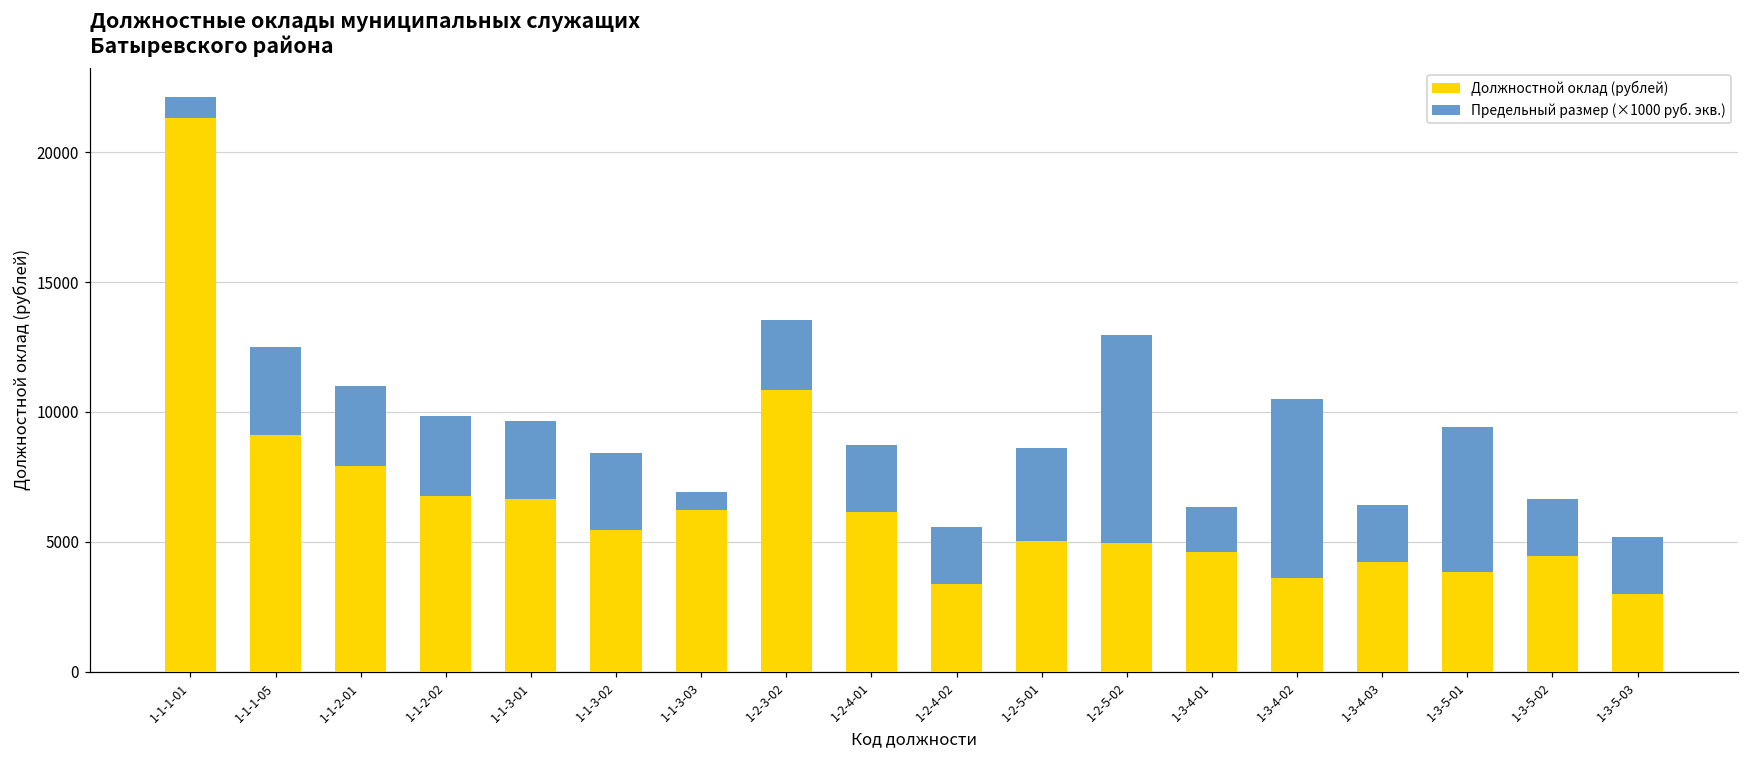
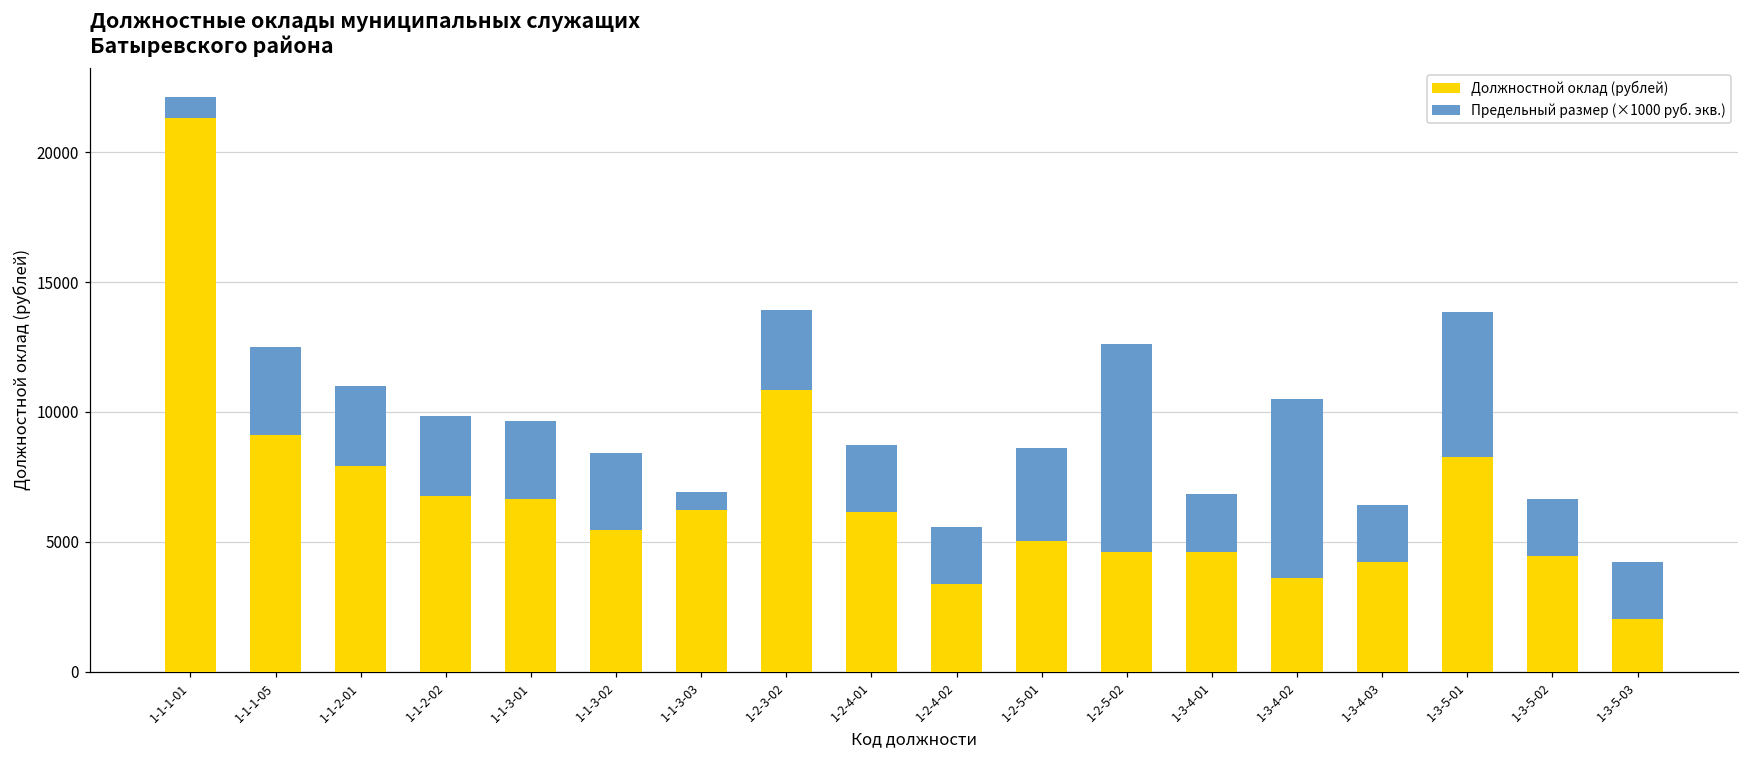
  {
    "Должностной оклад (рублей)": {
      "1-1-1-01": 21300,
      "1-1-1-05": 9100,
      "1-1-2-01": 7900,
      "1-1-2-02": 6700,
      "1-1-3-01": 6600,
      "1-1-3-02": 5400,
      "1-1-3-03": 6200,
      "1-2-3-02": 10800,
      "1-2-4-01": 6100,
      "1-2-4-02": 3400,
      "1-2-5-01": 5000,
-     "1-2-5-02": 5000,
+     "1-2-5-02": 4600,
      "1-3-4-01": 4600,
      "1-3-4-02": 3600,
      "1-3-4-03": 4200,
-     "1-3-5-01": 3800,
+     "1-3-5-01": 8200,
      "1-3-5-02": 4400,
-     "1-3-5-03": 3000
+     "1-3-5-03": 2000
    },
    "Предельный размер (×1000 руб. экв.)": {
      "1-1-1-01": 800,
      "1-1-1-05": 3400,
      "1-1-2-01": 3100,
      "1-1-2-02": 3100,
      "1-1-3-01": 3000,
      "1-1-3-02": 3000,
      "1-1-3-03": 700,
-     "1-2-3-02": 2700,
+     "1-2-3-02": 3100,
      "1-2-4-01": 2600,
      "1-2-4-02": 2200,
      "1-2-5-01": 3600,
      "1-2-5-02": 8000,
-     "1-3-4-01": 1700,
+     "1-3-4-01": 2200,
      "1-3-4-02": 6900,
      "1-3-4-03": 2200,
      "1-3-5-01": 5600,
      "1-3-5-02": 2200,
      "1-3-5-03": 2200
    }
  }
